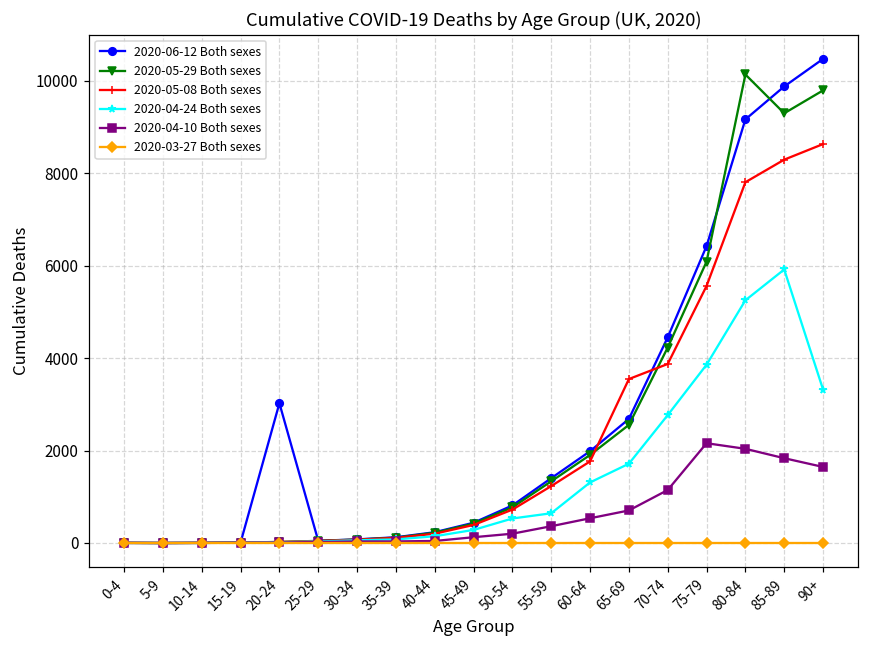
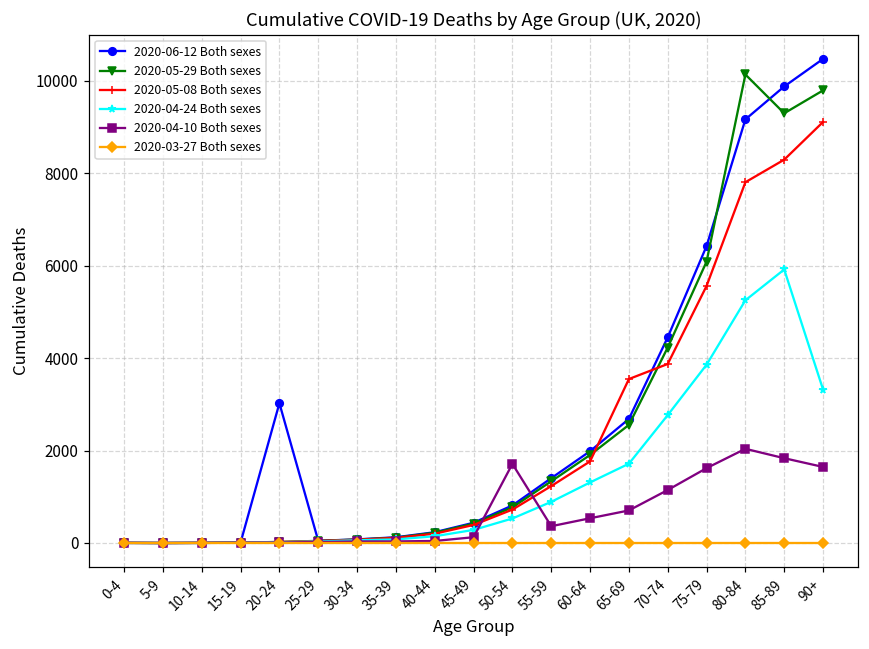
  {
    "2020-06-12 Both sexes": {
      "20-24": 3000,
      "55-59": 1400,
      "60-64": 2000,
      "65-69": 2700,
      "70-74": 4400,
      "75-79": 6400,
      "80-84": 9200,
      "85-89": 9900,
      "90+": 10500
    },
    "2020-05-29 Both sexes": {
      "55-59": 1300,
      "60-64": 1900,
      "65-69": 2600,
      "70-74": 4200,
      "75-79": 6100,
      "80-84": 10100,
      "85-89": 9300,
      "90+": 9800
    },
    "2020-05-08 Both sexes": {
      "55-59": 1200,
      "60-64": 1800,
      "65-69": 3500,
      "70-74": 3900,
      "75-79": 5600,
      "80-84": 7800,
      "85-89": 8300,
-     "90+": 8600
+     "90+": 9100
    },
    "2020-04-24 Both sexes": {
      "45-49": 300,
      "50-54": 500,
-     "55-59": 600,
+     "55-59": 900,
      "60-64": 1300,
      "65-69": 1700,
      "70-74": 2800,
      "75-79": 3900,
      "80-84": 5200,
      "85-89": 5900,
      "90+": 3300
    },
    "2020-04-10 Both sexes": {
      "45-49": 100,
-     "50-54": 200,
+     "50-54": 1700,
      "55-59": 400,
      "60-64": 500,
      "65-69": 700,
      "70-74": 1100,
-     "75-79": 2200,
+     "75-79": 1600,
      "80-84": 2000,
      "85-89": 1800,
      "90+": 1600
    },
    "2020-03-27 Both sexes": {
      "45-49": 0,
      "50-54": 0,
      "55-59": 0,
      "60-64": 0,
      "65-69": 0,
      "70-74": 0,
      "75-79": 0,
      "80-84": 0,
      "85-89": 0,
      "90+": 0
    }
  }
